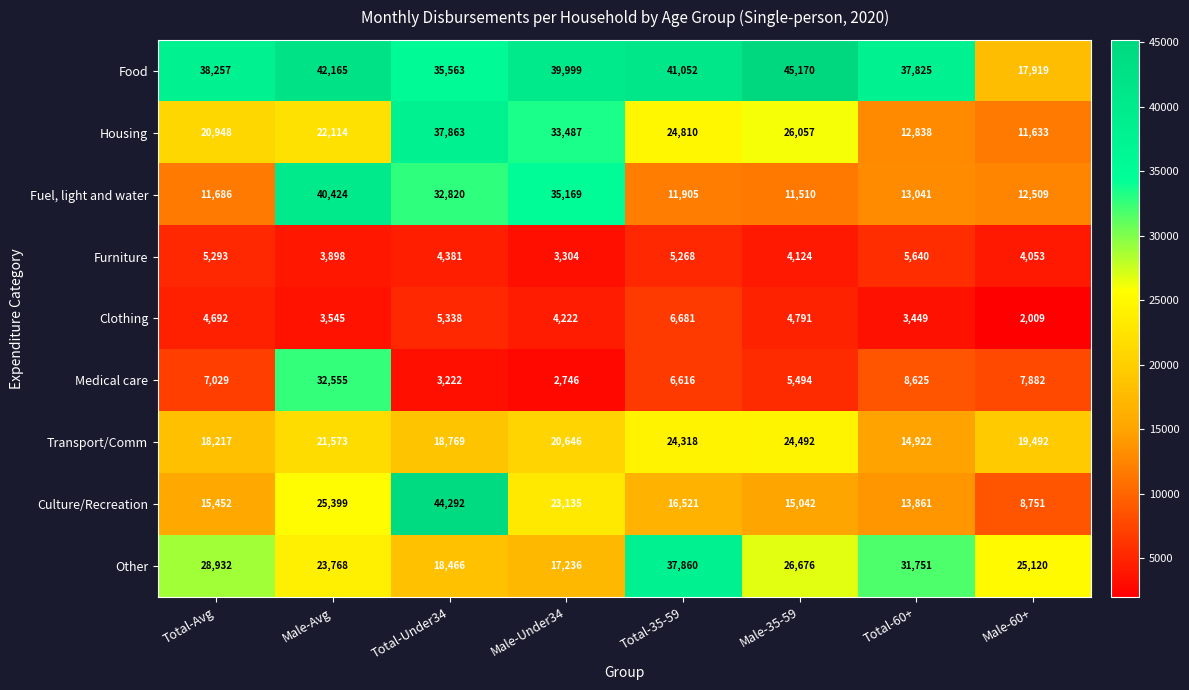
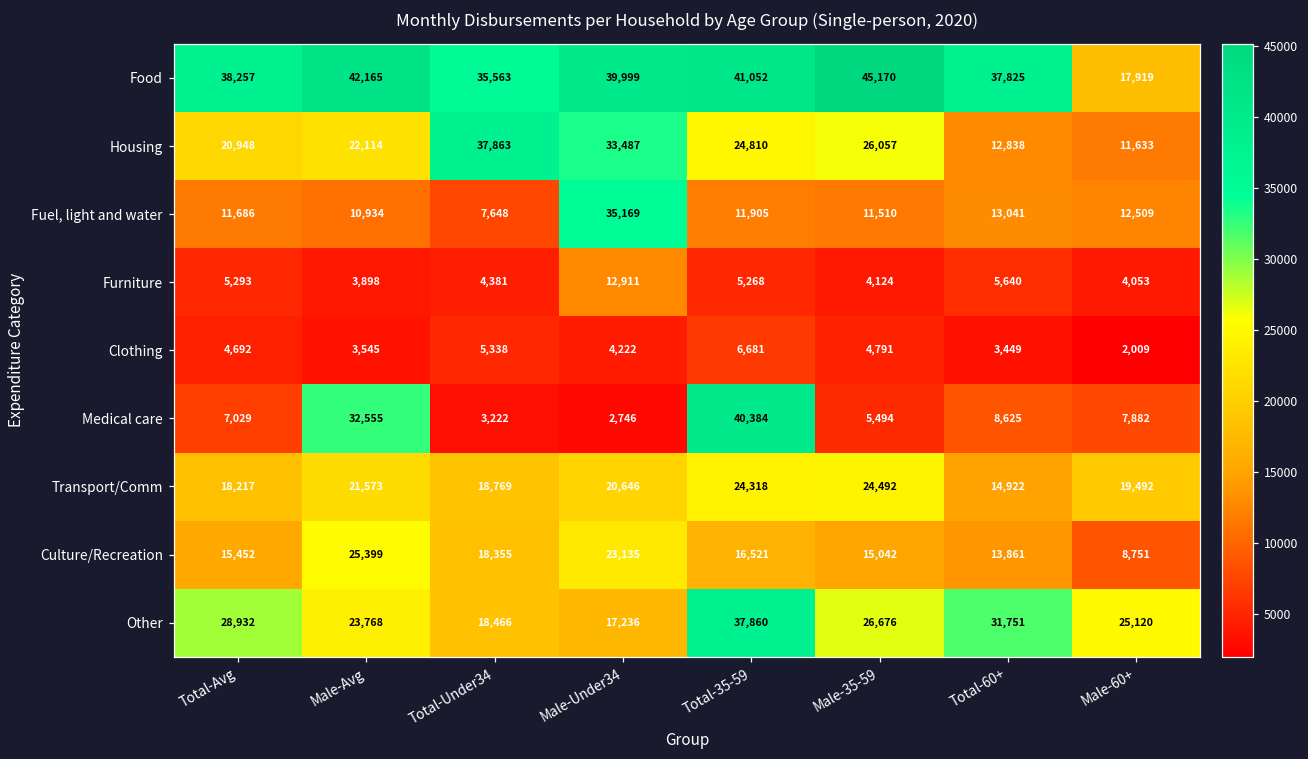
  {
    "Food": {
      "Total-Avg": "38,257",
      "Male-Avg": "42,165",
      "Total-Under34": "35,563",
      "Male-Under34": "39,999",
      "Total-35-59": "41,052",
      "Male-35-59": "45,170",
      "Total-60+": "37,825",
      "Male-60+": "17,919"
    },
    "Housing": {
      "Total-Avg": "20,948",
      "Male-Avg": "22,114",
      "Total-Under34": "37,863",
      "Male-Under34": "33,487",
      "Total-35-59": "24,810",
      "Male-35-59": "26,057",
      "Total-60+": "12,838",
      "Male-60+": "11,633"
    },
    "Fuel, light and water": {
      "Total-Avg": "11,686",
-     "Male-Avg": "40,424",
-     "Total-Under34": "32,820",
+     "Male-Avg": "10,934",
+     "Total-Under34": "7,648",
      "Male-Under34": "35,169",
      "Total-35-59": "11,905",
      "Male-35-59": "11,510",
      "Total-60+": "13,041",
      "Male-60+": "12,509"
    },
    "Furniture": {
      "Total-Avg": "5,293",
      "Male-Avg": "3,898",
      "Total-Under34": "4,381",
-     "Male-Under34": "3,304",
+     "Male-Under34": "12,911",
      "Total-35-59": "5,268",
      "Male-35-59": "4,124",
      "Total-60+": "5,640",
      "Male-60+": "4,053"
    },
    "Clothing": {
      "Total-Avg": "4,692",
      "Male-Avg": "3,545",
      "Total-Under34": "5,338",
      "Male-Under34": "4,222",
      "Total-35-59": "6,681",
      "Male-35-59": "4,791",
      "Total-60+": "3,449",
      "Male-60+": "2,009"
    },
    "Medical care": {
      "Total-Avg": "7,029",
      "Male-Avg": "32,555",
      "Total-Under34": "3,222",
      "Male-Under34": "2,746",
-     "Total-35-59": "6,616",
+     "Total-35-59": "40,384",
      "Male-35-59": "5,494",
      "Total-60+": "8,625",
      "Male-60+": "7,882"
    },
    "Transport/Comm": {
      "Total-Avg": "18,217",
      "Male-Avg": "21,573",
      "Total-Under34": "18,769",
      "Male-Under34": "20,646",
      "Total-35-59": "24,318",
      "Male-35-59": "24,492",
      "Total-60+": "14,922",
      "Male-60+": "19,492"
    },
    "Culture/Recreation": {
      "Total-Avg": "15,452",
      "Male-Avg": "25,399",
-     "Total-Under34": "44,292",
+     "Total-Under34": "18,355",
      "Male-Under34": "23,135",
      "Total-35-59": "16,521",
      "Male-35-59": "15,042",
      "Total-60+": "13,861",
      "Male-60+": "8,751"
    },
    "Other": {
      "Total-Avg": "28,932",
      "Male-Avg": "23,768",
      "Total-Under34": "18,466",
      "Male-Under34": "17,236",
      "Total-35-59": "37,860",
      "Male-35-59": "26,676",
      "Total-60+": "31,751",
      "Male-60+": "25,120"
    }
  }
